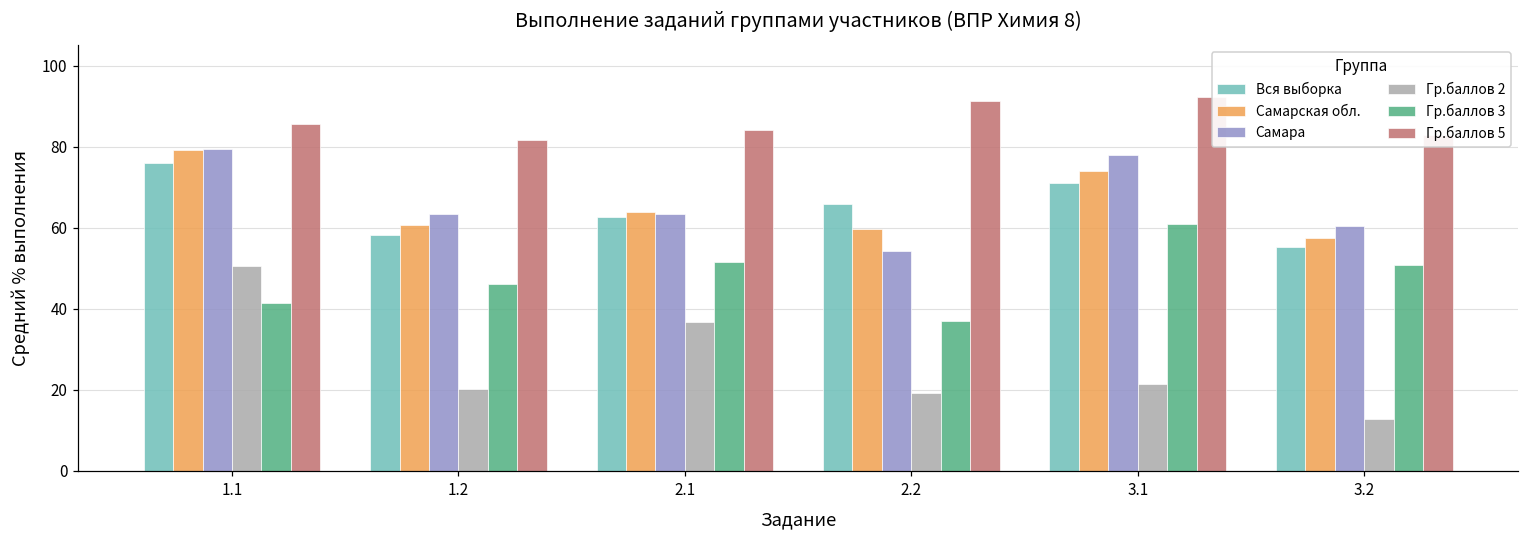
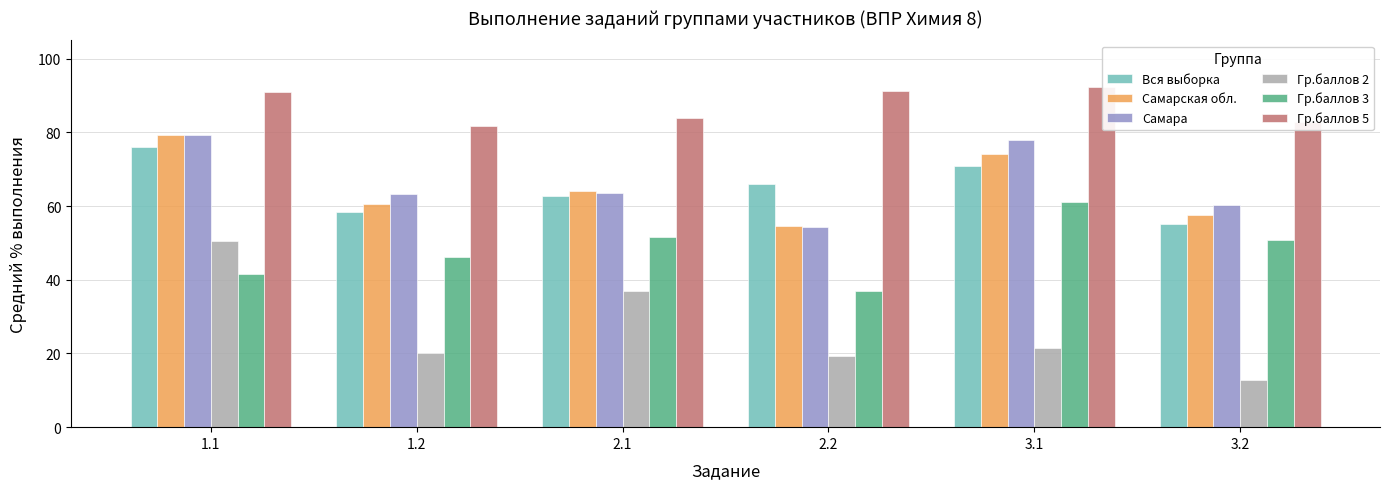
  {
    "Вся выборка": {
      "1.1": 76,
      "1.2": 58,
      "2.1": 63,
      "2.2": 66,
      "3.1": 71,
      "3.2": 55
    },
    "Самарская обл.": {
      "1.1": 79,
      "1.2": 61,
      "2.1": 64,
-     "2.2": 60,
+     "2.2": 55,
      "3.1": 74,
      "3.2": 57
    },
    "Гр.баллов 3": {
      "1.1": 41,
      "1.2": 46,
      "2.1": 52,
      "2.2": 37,
      "3.1": 61,
      "3.2": 51
    },
    "Гр.баллов 5": {
-     "1.1": 86,
+     "1.1": 91,
      "1.2": 82,
      "2.1": 84,
      "2.2": 91,
      "3.1": 92
    }
  }
